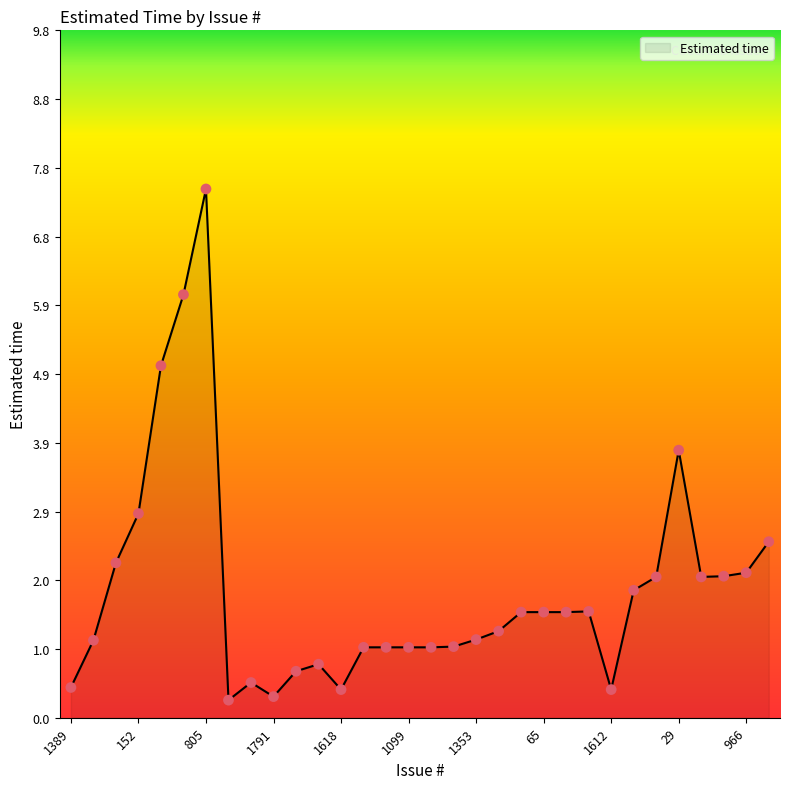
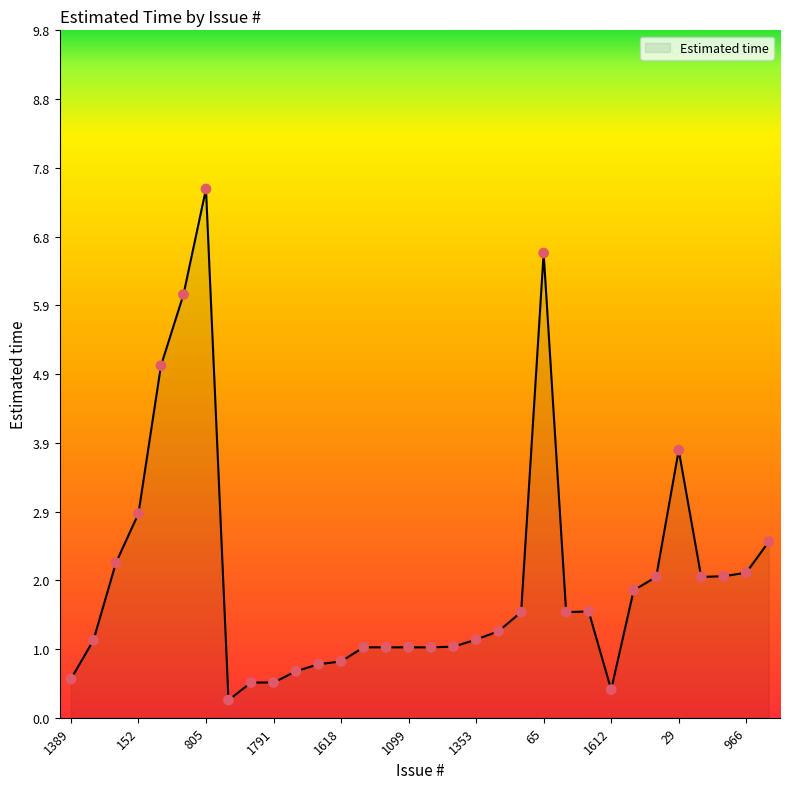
  {
-   "1389": 0.4,
+   "1389": 0.6,
    "152": 2.9,
    "805": 7.5,
-   "1791": 0.3,
-   "1618": 0.4,
+   "1791": 0.5,
+   "1618": 0.8,
    "1099": 1.0,
    "1353": 1.1,
-   "65": 1.5,
+   "65": 6.6,
    "1612": 0.4,
    "29": 3.8,
    "966": 2.1
  }
